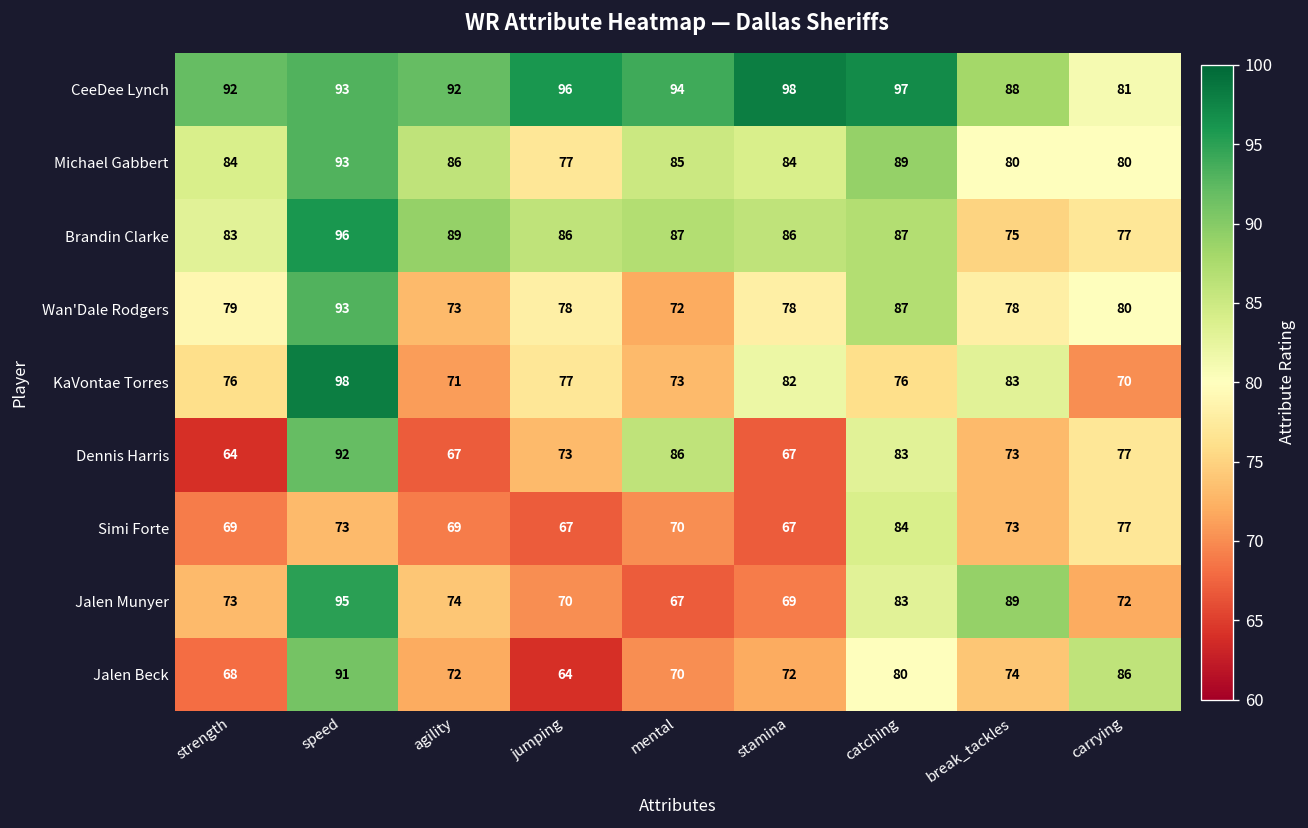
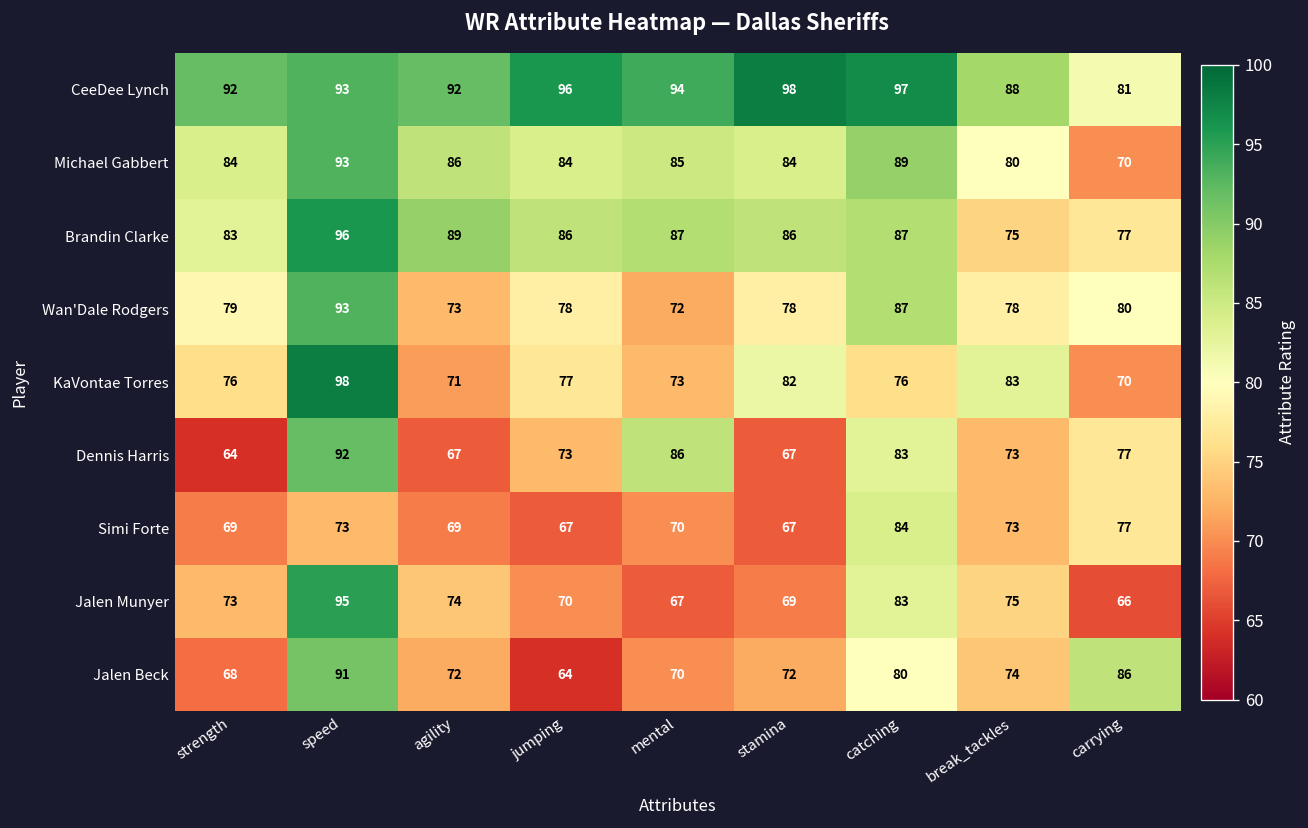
  {
    "CeeDee Lynch": {
      "strength": 92,
      "speed": 93,
      "agility": 92,
      "jumping": 96,
      "mental": 94,
      "stamina": 98,
      "catching": 97,
      "break_tackles": 88,
      "carrying": 81
    },
    "Michael Gabbert": {
      "strength": 84,
      "speed": 93,
      "agility": 86,
-     "jumping": 77,
+     "jumping": 84,
      "mental": 85,
      "stamina": 84,
      "catching": 89,
      "break_tackles": 80,
-     "carrying": 80
+     "carrying": 70
    },
    "Brandin Clarke": {
      "strength": 83,
      "speed": 96,
      "agility": 89,
      "jumping": 86,
      "mental": 87,
      "stamina": 86,
      "catching": 87,
      "break_tackles": 75,
      "carrying": 77
    },
    "Wan'Dale Rodgers": {
      "strength": 79,
      "speed": 93,
      "agility": 73,
      "jumping": 78,
      "mental": 72,
      "stamina": 78,
      "catching": 87,
      "break_tackles": 78,
      "carrying": 80
    },
    "KaVontae Torres": {
      "strength": 76,
      "speed": 98,
      "agility": 71,
      "jumping": 77,
      "mental": 73,
      "stamina": 82,
      "catching": 76,
      "break_tackles": 83,
      "carrying": 70
    },
    "Dennis Harris": {
      "strength": 64,
      "speed": 92,
      "agility": 67,
      "jumping": 73,
      "mental": 86,
      "stamina": 67,
      "catching": 83,
      "break_tackles": 73,
      "carrying": 77
    },
    "Simi Forte": {
      "strength": 69,
      "speed": 73,
      "agility": 69,
      "jumping": 67,
      "mental": 70,
      "stamina": 67,
      "catching": 84,
      "break_tackles": 73,
      "carrying": 77
    },
    "Jalen Munyer": {
      "strength": 73,
      "speed": 95,
      "agility": 74,
      "jumping": 70,
      "mental": 67,
      "stamina": 69,
      "catching": 83,
-     "break_tackles": 89,
-     "carrying": 72
+     "break_tackles": 75,
+     "carrying": 66
    },
    "Jalen Beck": {
      "strength": 68,
      "speed": 91,
      "agility": 72,
      "jumping": 64,
      "mental": 70,
      "stamina": 72,
      "catching": 80,
      "break_tackles": 74,
      "carrying": 86
    }
  }
